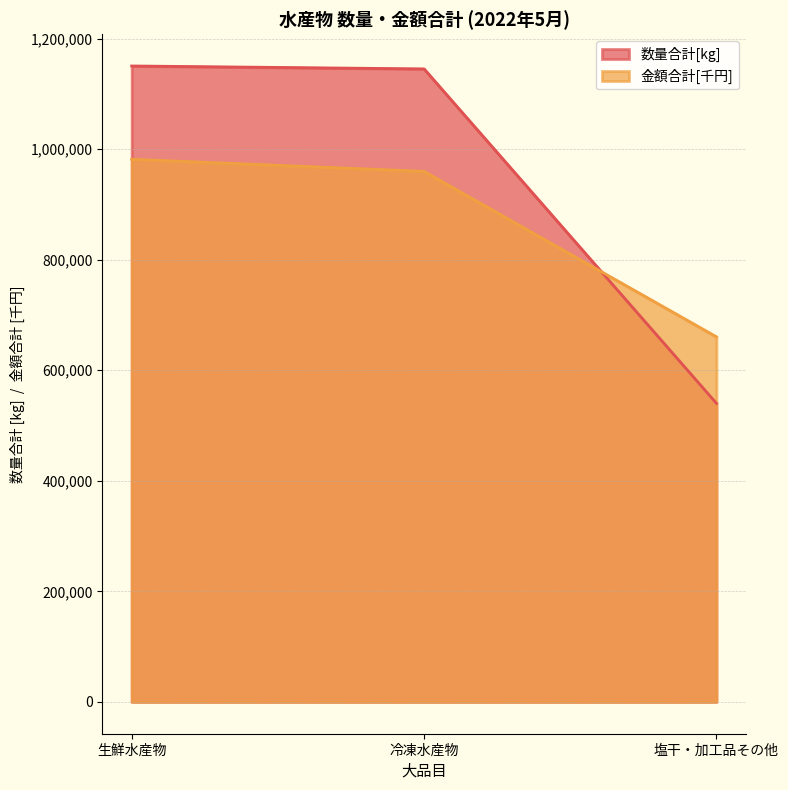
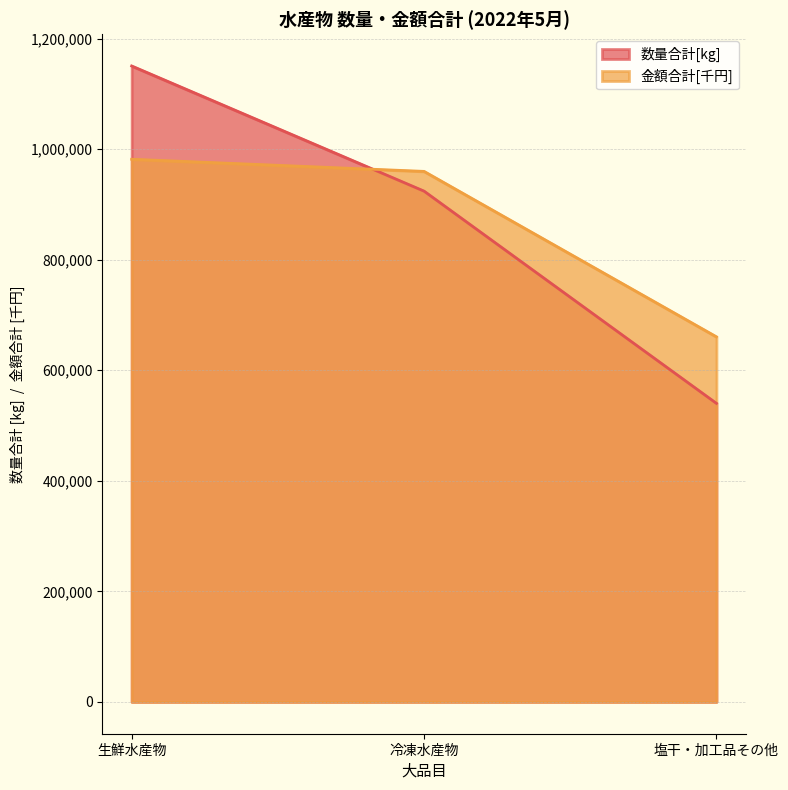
  {
    "数量合計[kg]": {
      "生鮮水産物": "1,150,000",
-     "冷凍水産物": "1,150,000",
+     "冷凍水産物": "920,000",
      "塩干・加工品その他": "540,000"
    },
    "金額合計[千円]": {
      "生鮮水産物": "980,000",
      "冷凍水産物": "960,000",
      "塩干・加工品その他": "660,000"
    }
  }
